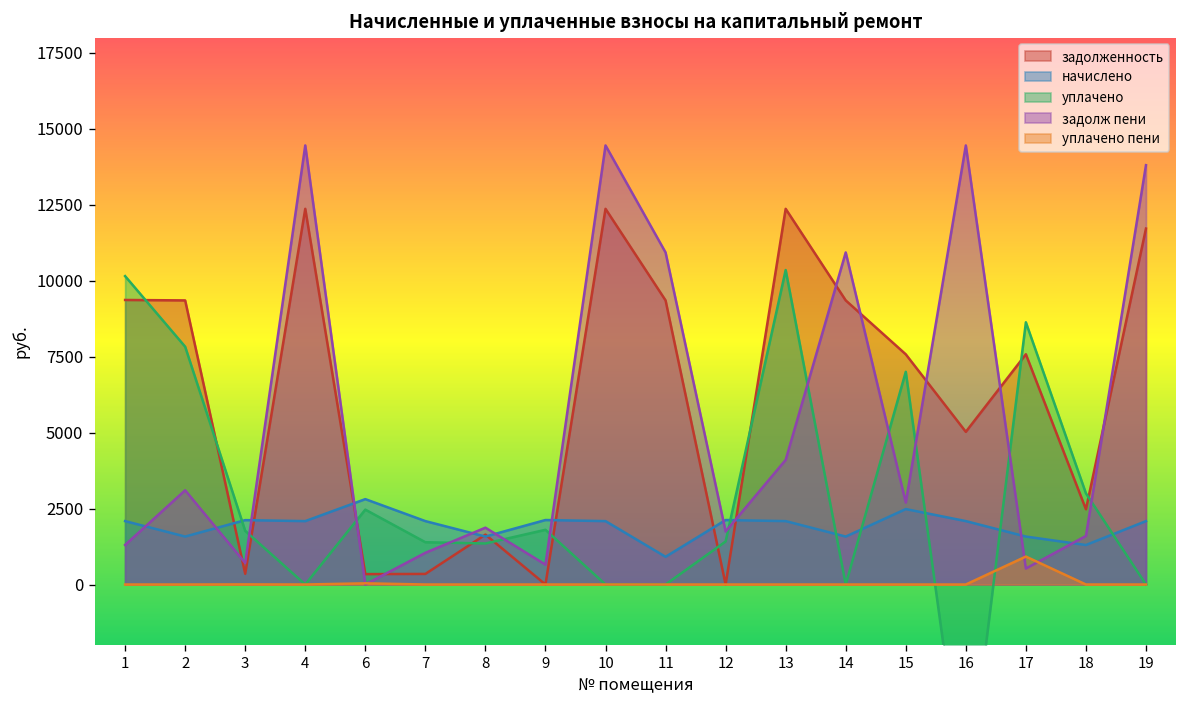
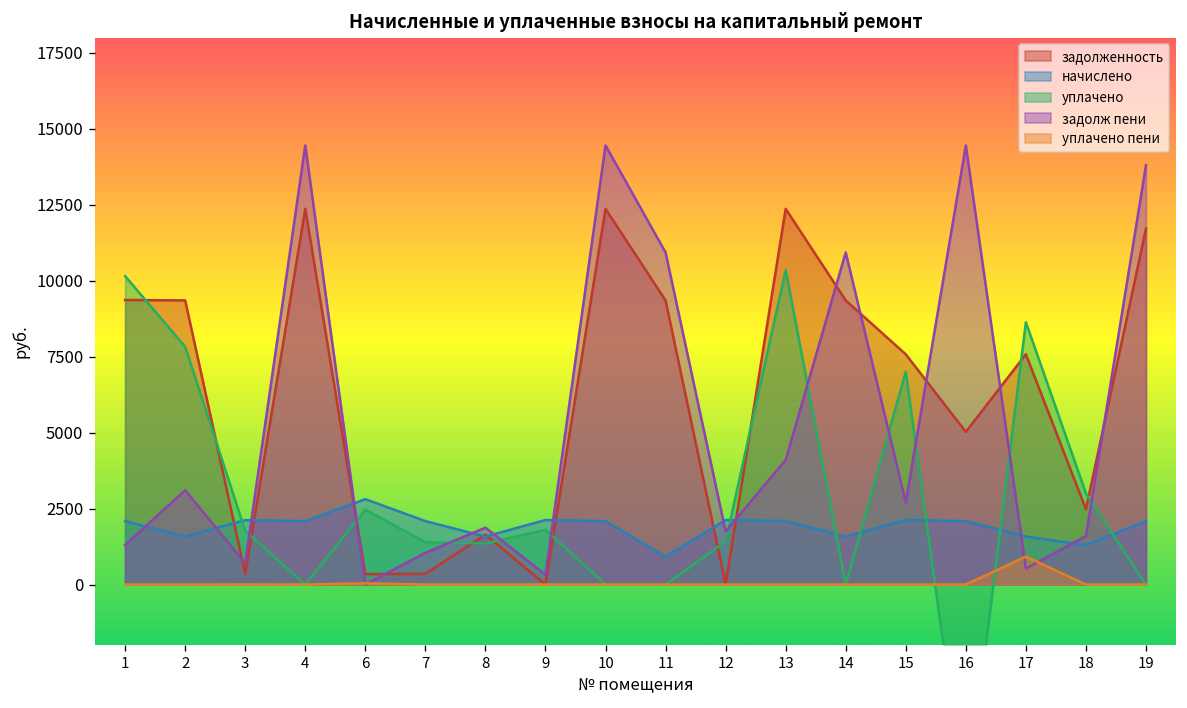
  {
    "начислено": {
      "1": 2100,
      "2": 1600,
      "3": 2100,
      "4": 2100,
      "6": 2800,
      "7": 2100,
      "9": 2100,
      "10": 2100,
      "11": 900,
      "12": 2100,
      "13": 2100,
      "14": 1600,
-     "15": 2500,
+     "15": 2100,
      "16": 2100,
      "17": 1600,
      "18": 1300,
      "19": 2100
    },
    "задолж пени": {
      "1": 1300,
      "2": 3100,
      "3": 700,
      "4": 14500,
      "7": 1000,
      "8": 1900,
-     "9": 700,
+     "9": 300,
      "10": 14500,
      "11": 10900,
      "12": 1700,
      "13": 4100,
      "14": 10900,
      "15": 2700,
      "16": 14500,
      "17": 500,
      "18": 1600,
      "19": 13800
    }
  }
